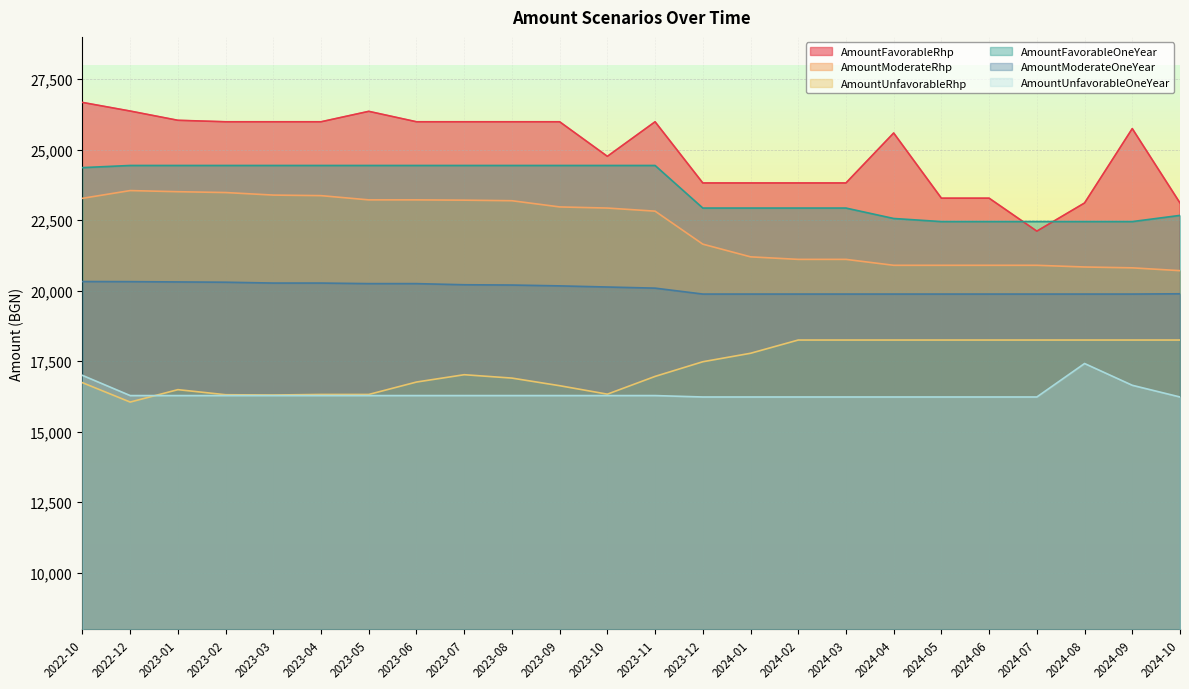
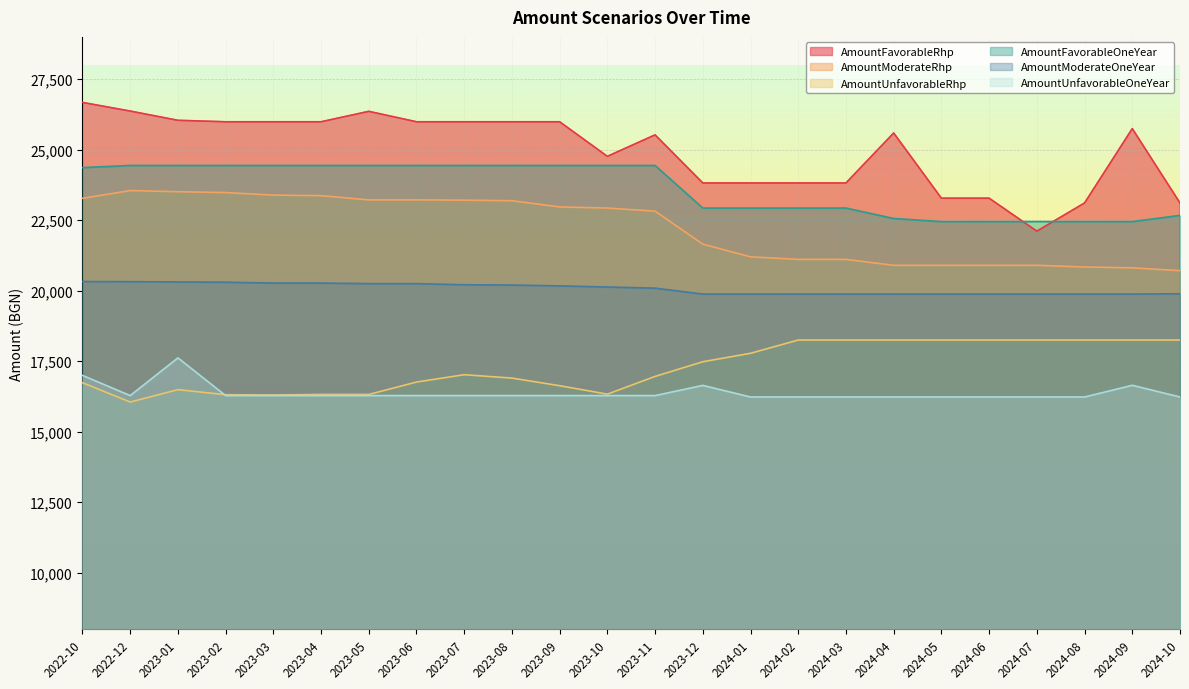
  {
    "AmountFavorableRhp": {
      "2022-10": "26,700",
      "2022-12": "26,400",
      "2023-01": "26,000",
      "2023-02": "26,000",
      "2023-03": "26,000",
      "2023-04": "26,000",
      "2023-05": "26,400",
      "2023-06": "26,000",
      "2023-07": "26,000",
      "2023-08": "26,000",
      "2023-09": "26,000",
      "2023-10": "24,800",
-     "2023-11": "26,000",
+     "2023-11": "25,500",
      "2023-12": "23,800",
      "2024-01": "23,800",
      "2024-02": "23,800",
      "2024-03": "23,800",
      "2024-04": "25,600",
      "2024-05": "23,300",
      "2024-06": "23,300",
      "2024-07": "22,100",
      "2024-08": "23,100",
      "2024-09": "25,700",
      "2024-10": "23,100"
    },
    "AmountUnfavorableOneYear": {
      "2022-10": "17,000",
      "2022-12": "16,300",
-     "2023-01": "16,300",
+     "2023-01": "17,600",
      "2023-06": "16,300",
      "2023-07": "16,300",
      "2023-08": "16,300",
      "2023-09": "16,300",
      "2023-11": "16,300",
-     "2023-12": "16,200",
+     "2023-12": "16,600",
      "2024-01": "16,200",
      "2024-02": "16,200",
      "2024-03": "16,200",
      "2024-04": "16,200",
      "2024-05": "16,200",
      "2024-06": "16,200",
      "2024-07": "16,200",
-     "2024-08": "17,400",
+     "2024-08": "16,200",
      "2024-09": "16,600",
      "2024-10": "16,200"
    }
  }
